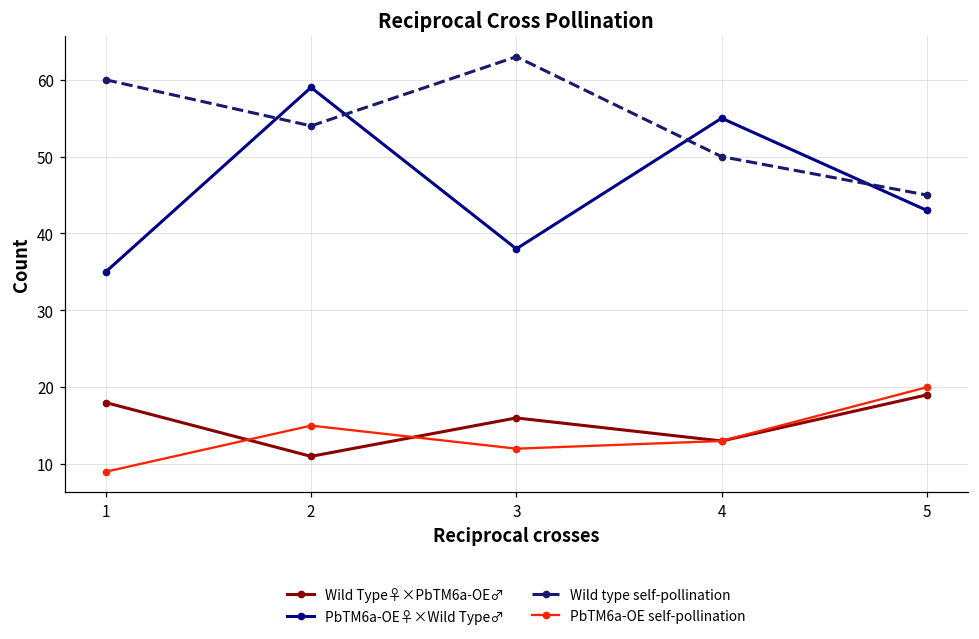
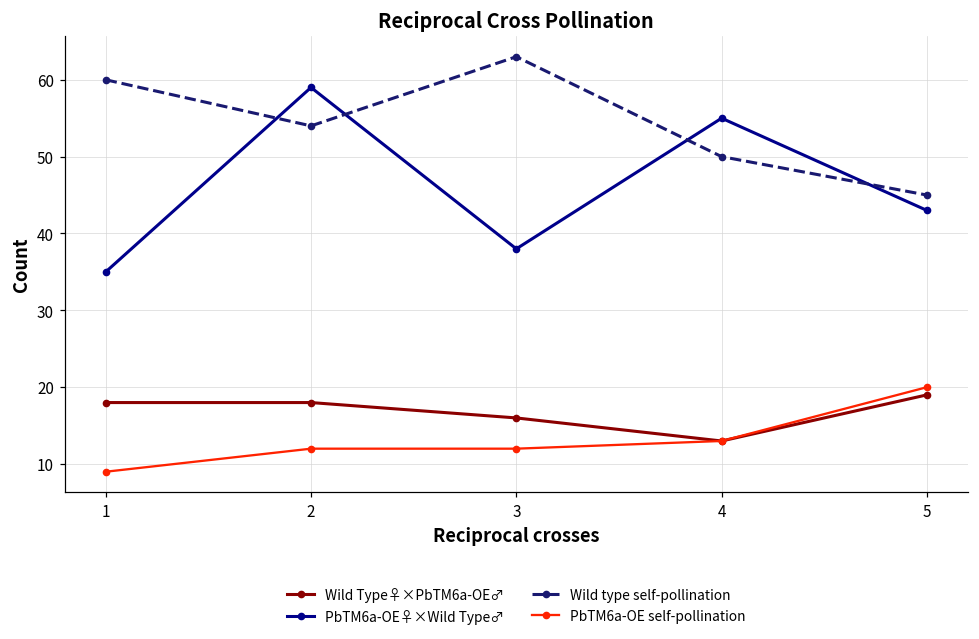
  {
    "Wild Type♀×PbTM6a-OE♂": {
      "1": 18,
-     "2": 11,
+     "2": 18,
      "3": 16,
      "5": 19
    },
    "PbTM6a-OE self-pollination": {
      "1": 9,
-     "2": 15,
+     "2": 12,
      "3": 12,
      "5": 20
    }
  }
